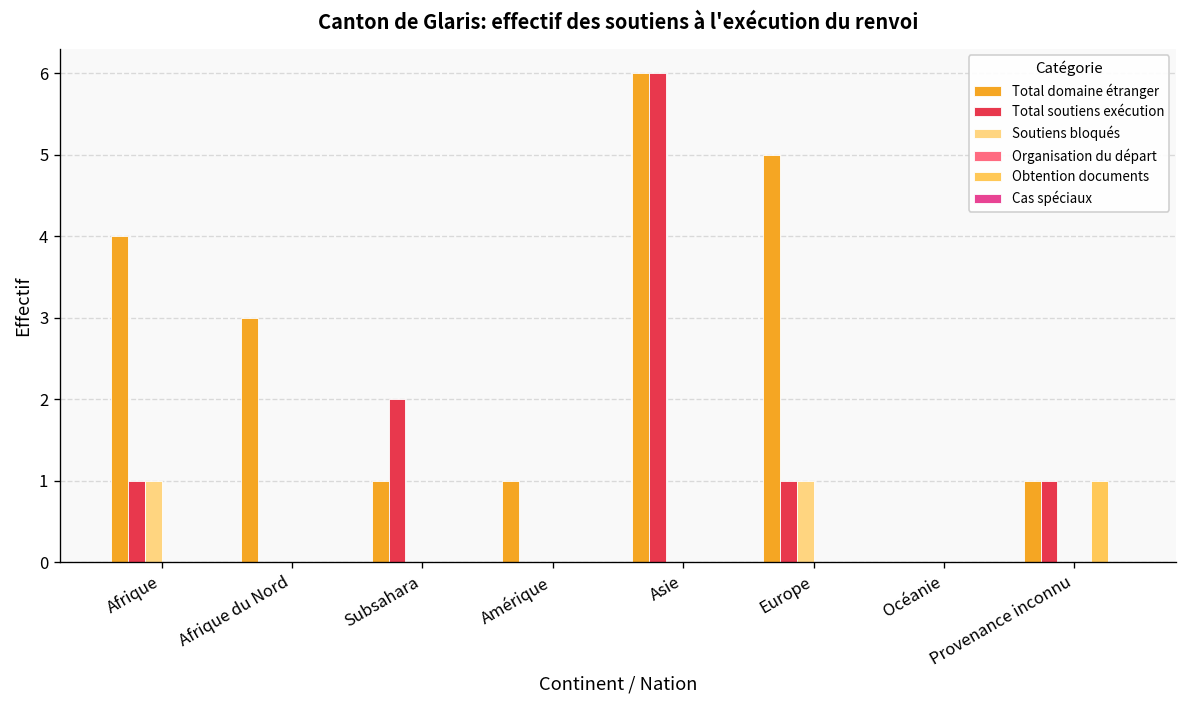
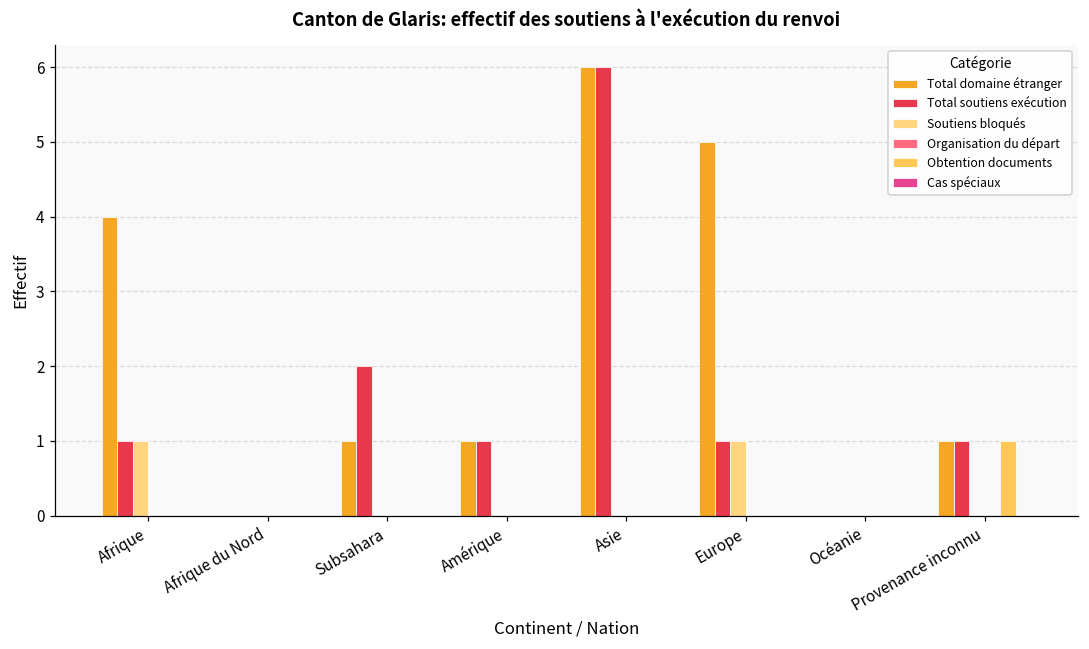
  {
    "Total domaine étranger": {
      "Afrique": 4,
-     "Afrique du Nord": 3,
+     "Afrique du Nord": 0,
      "Subsahara": 1,
      "Amérique": 1,
      "Asie": 6,
      "Europe": 5,
      "Océanie": 0,
      "Provenance inconnu": 1
    },
    "Total soutiens exécution": {
      "Afrique": 1,
      "Afrique du Nord": 0,
      "Subsahara": 2,
-     "Amérique": 0,
+     "Amérique": 1,
      "Asie": 6,
      "Europe": 1,
      "Océanie": 0,
      "Provenance inconnu": 1
    }
  }
